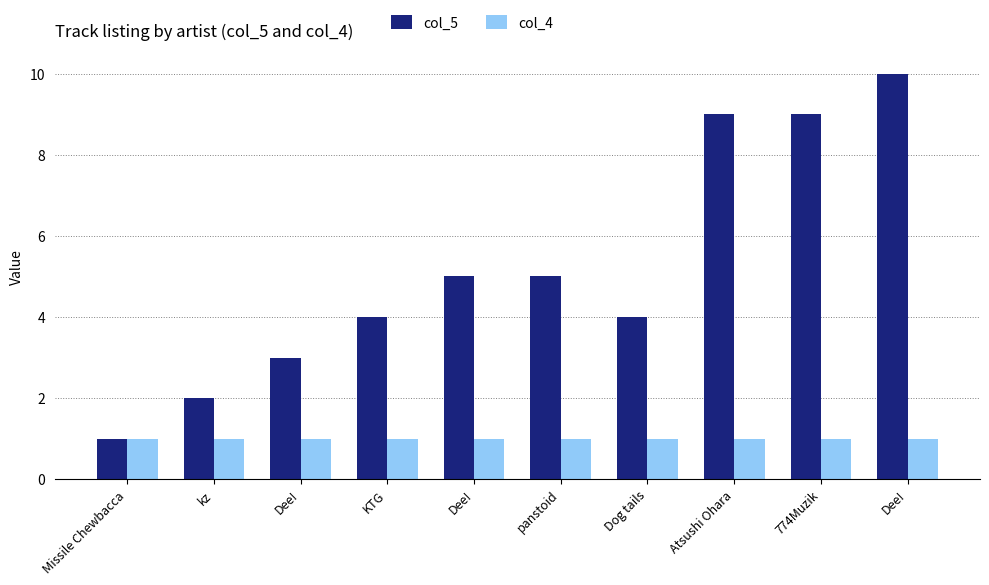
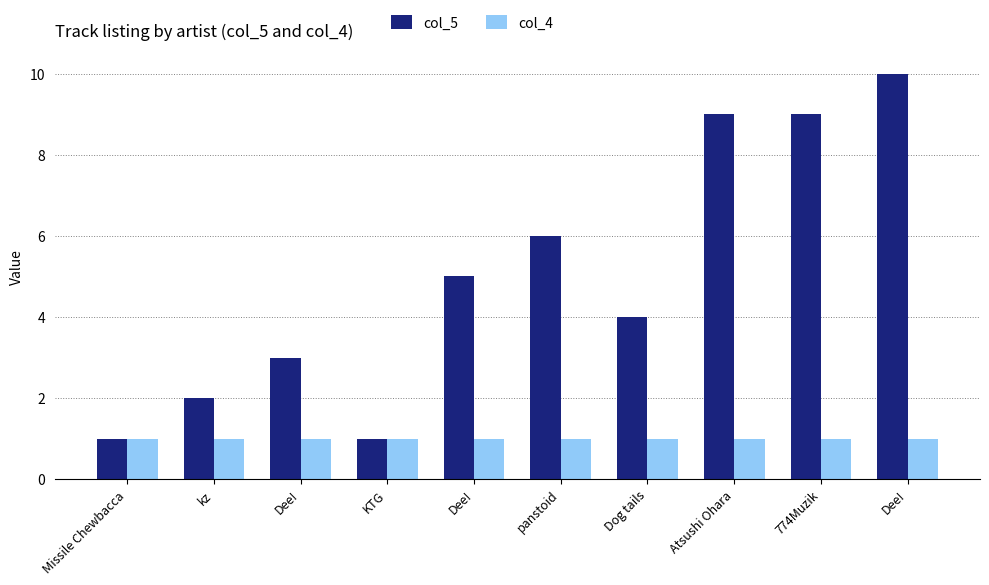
  {
    "col_5": {
      "Missile Chewbacca": 1,
      "kz": 2,
-     "KTG": 4,
-     "panstoid": 5,
+     "KTG": 1,
+     "panstoid": 6,
      "Dog tails": 4,
      "Atsushi Ohara": 9,
      "774Muzik": 9
    },
    "col_4": {
      "Missile Chewbacca": 1,
      "kz": 1,
      "KTG": 1,
      "panstoid": 1,
      "Dog tails": 1,
      "Atsushi Ohara": 1,
      "774Muzik": 1
    }
  }
